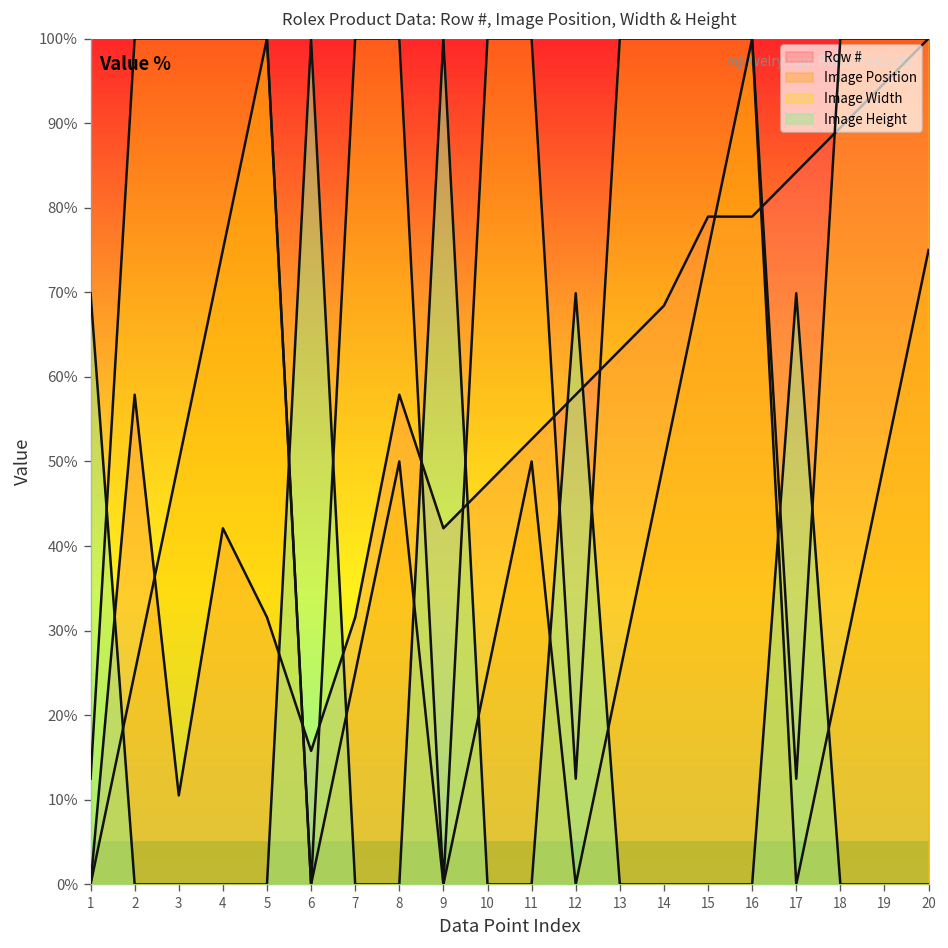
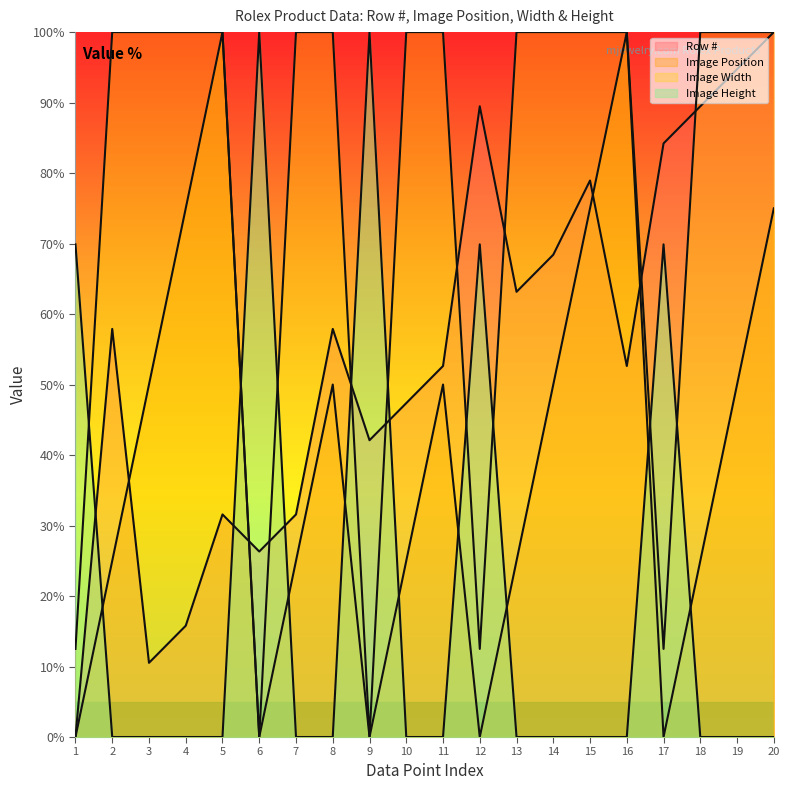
  {
    "Row #": {
      "2": "58%",
      "3": "11%",
-     "4": "42%",
+     "4": "16%",
      "5": "32%",
-     "6": "16%",
+     "6": "26%",
      "7": "32%",
      "8": "58%",
      "9": "42%",
      "10": "47%",
      "11": "53%",
-     "12": "58%",
+     "12": "89%",
      "13": "63%",
      "14": "68%",
      "15": "79%",
-     "16": "79%",
+     "16": "53%",
      "17": "84%",
      "18": "89%"
    },
    "Image Height": {
      "1": "70%",
      "6": "100%",
      "9": "100%",
      "12": "70%",
      "17": "70%"
    }
  }
